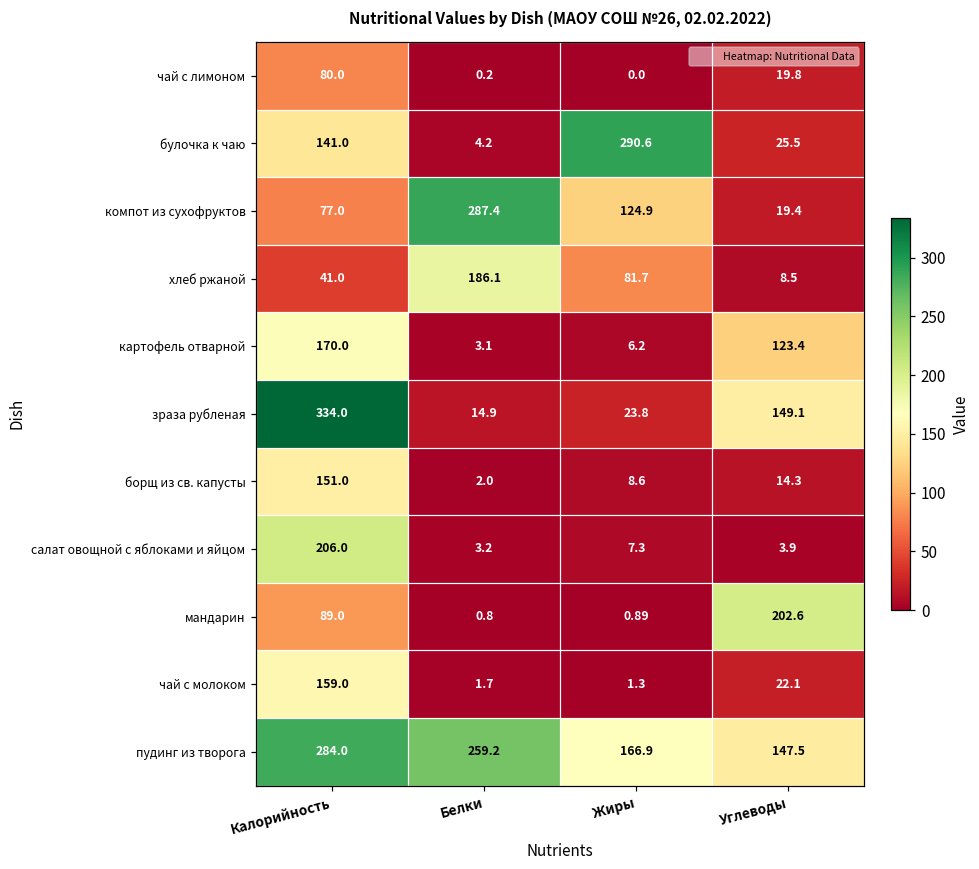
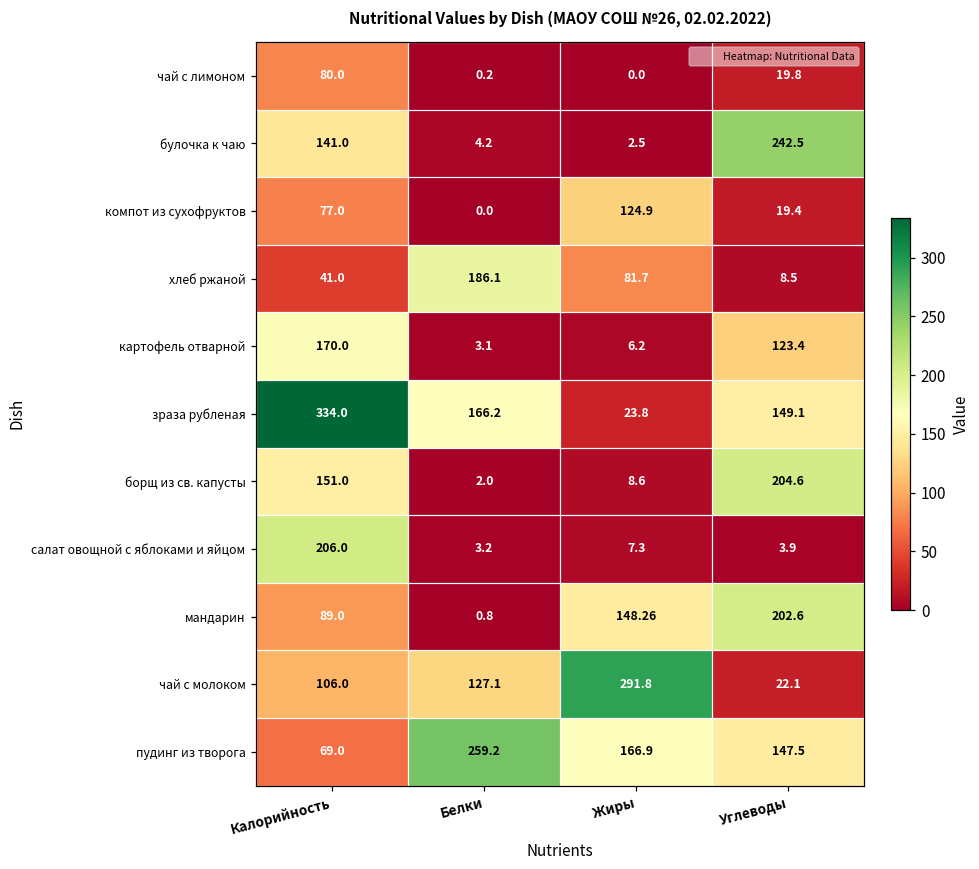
  {
    "чай с лимоном": {
      "Калорийность": 80.0,
      "Белки": 0.2,
      "Жиры": 0.0,
      "Углеводы": 19.8
    },
    "булочка к чаю": {
      "Калорийность": 141.0,
      "Белки": 4.2,
-     "Жиры": 290.6,
-     "Углеводы": 25.5
+     "Жиры": 2.5,
+     "Углеводы": 242.5
    },
    "компот из сухофруктов": {
      "Калорийность": 77.0,
-     "Белки": 287.4,
+     "Белки": 0.0,
      "Жиры": 124.9,
      "Углеводы": 19.4
    },
    "хлеб ржаной": {
      "Калорийность": 41.0,
      "Белки": 186.1,
      "Жиры": 81.7,
      "Углеводы": 8.5
    },
    "картофель отварной": {
      "Калорийность": 170.0,
      "Белки": 3.1,
      "Жиры": 6.2,
      "Углеводы": 123.4
    },
    "зраза рубленая": {
      "Калорийность": 334.0,
-     "Белки": 14.9,
+     "Белки": 166.2,
      "Жиры": 23.8,
      "Углеводы": 149.1
    },
    "борщ из св. капусты": {
      "Калорийность": 151.0,
      "Белки": 2.0,
      "Жиры": 8.6,
-     "Углеводы": 14.3
+     "Углеводы": 204.6
    },
    "салат овощной с яблоками и яйцом": {
      "Калорийность": 206.0,
      "Белки": 3.2,
      "Жиры": 7.3,
      "Углеводы": 3.9
    },
    "мандарин": {
      "Калорийность": 89.0,
      "Белки": 0.8,
-     "Жиры": 0.89,
+     "Жиры": 148.26,
      "Углеводы": 202.6
    },
    "чай с молоком": {
-     "Калорийность": 159.0,
-     "Белки": 1.7,
-     "Жиры": 1.3,
+     "Калорийность": 106.0,
+     "Белки": 127.1,
+     "Жиры": 291.8,
      "Углеводы": 22.1
    },
    "пудинг из творога": {
-     "Калорийность": 284.0,
+     "Калорийность": 69.0,
      "Белки": 259.2,
      "Жиры": 166.9,
      "Углеводы": 147.5
    }
  }
